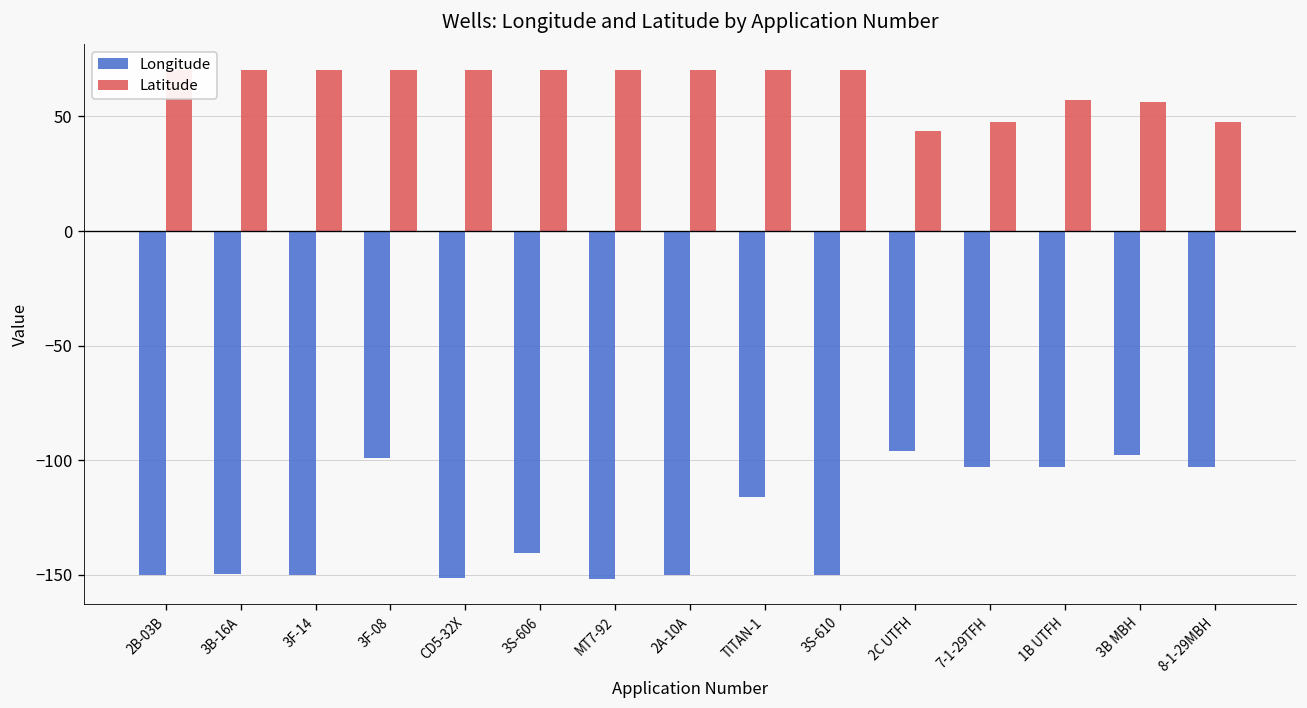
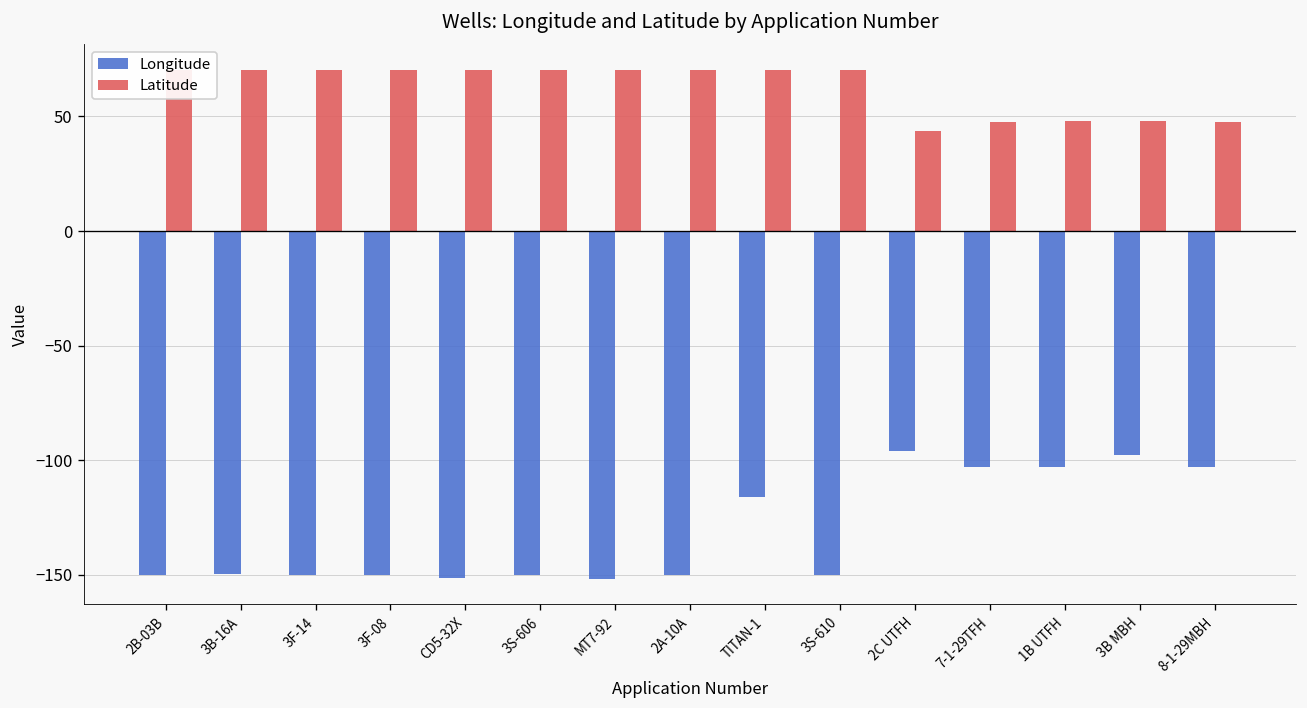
  {
    "Longitude": {
      "2B-03B": -150,
      "3B-16A": -150,
      "3F-14": -150,
-     "3F-08": -99,
+     "3F-08": -150,
      "CD5-32X": -151,
-     "3S-606": -140,
+     "3S-606": -150,
      "MT7-92": -152,
      "2A-10A": -150,
      "TITAN-1": -116,
      "3S-610": -150,
      "2C UTFH": -96,
      "7-1-29TFH": -103,
      "1B UTFH": -103,
      "3B MBH": -98,
      "8-1-29MBH": -103
    },
    "Latitude": {
      "3B-16A": 70,
      "3F-14": 70,
      "3F-08": 70,
      "CD5-32X": 70,
      "3S-606": 70,
      "MT7-92": 70,
      "2A-10A": 70,
      "TITAN-1": 70,
      "3S-610": 70,
      "2C UTFH": 44,
      "7-1-29TFH": 48,
-     "1B UTFH": 57,
-     "3B MBH": 56,
+     "1B UTFH": 48,
+     "3B MBH": 48,
      "8-1-29MBH": 48
    }
  }
